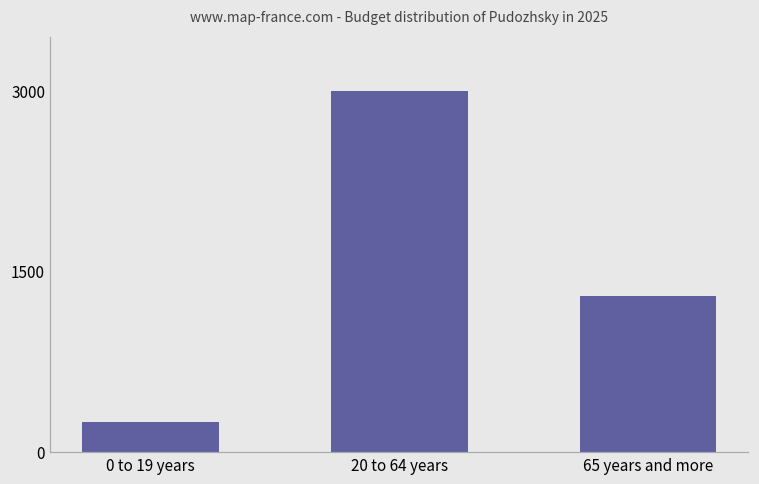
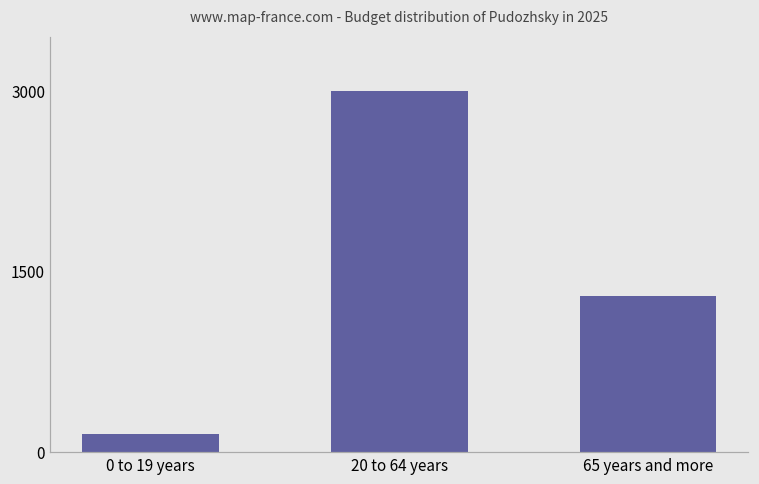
  {
-   "0 to 19 years": 250,
+   "0 to 19 years": 150,
    "20 to 64 years": 3000,
    "65 years and more": 1300
  }
